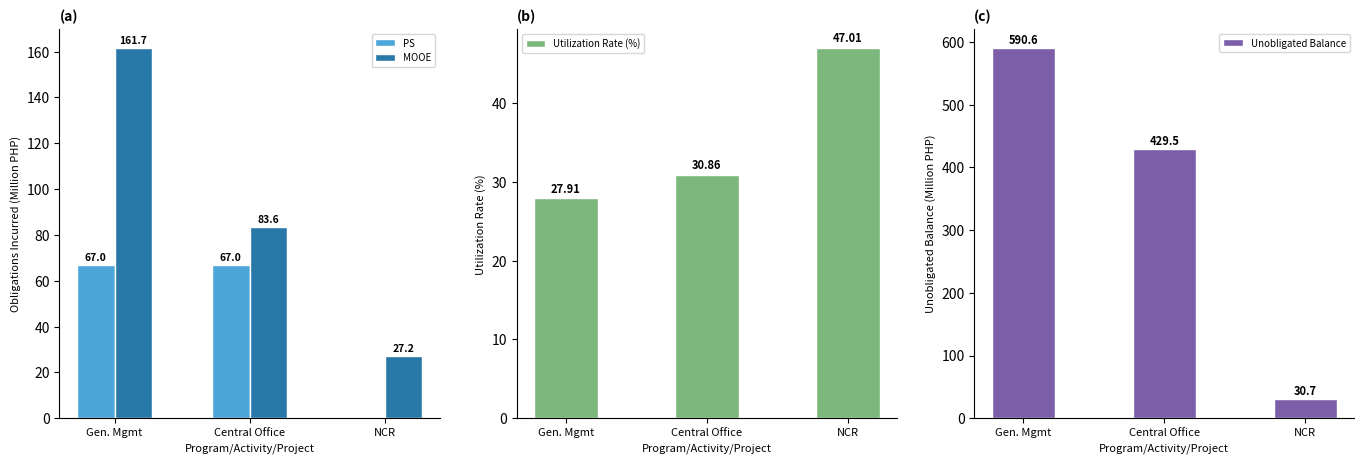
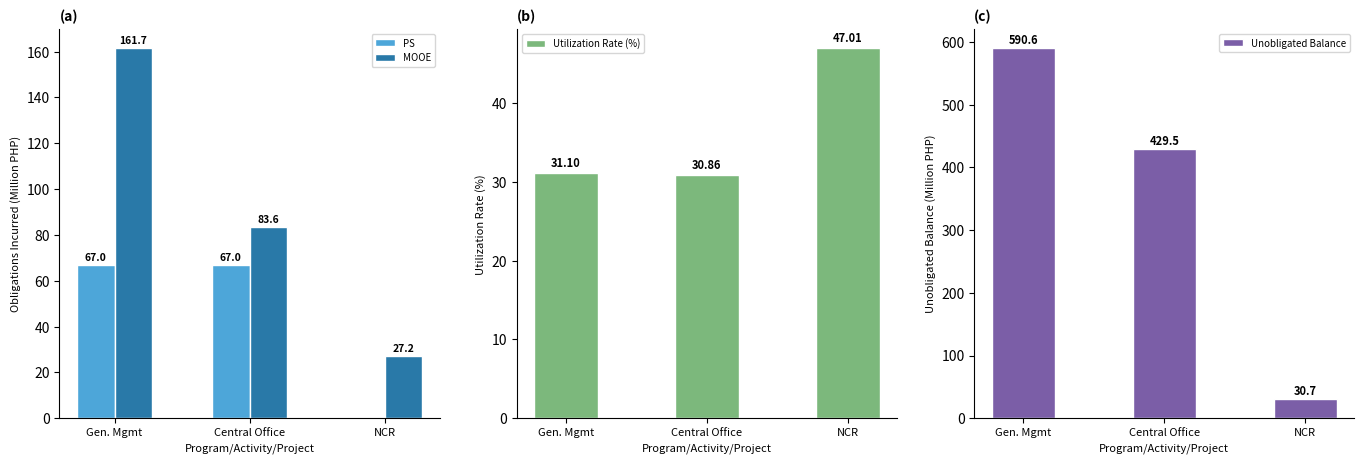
  {
    "(a)": {
      "PS": {
        "Gen. Mgmt": 67.0,
        "Central Office": 67.0
      },
      "MOOE": {
        "Gen. Mgmt": 161.7,
        "Central Office": 83.6,
        "NCR": 27.2
      }
    },
    "(b)": {
-     "Gen. Mgmt": 27.91,
+     "Gen. Mgmt": 31.10,
      "Central Office": 30.86,
      "NCR": 47.01
    },
    "(c)": {
      "Gen. Mgmt": 590.6,
      "Central Office": 429.5,
      "NCR": 30.7
    }
  }
